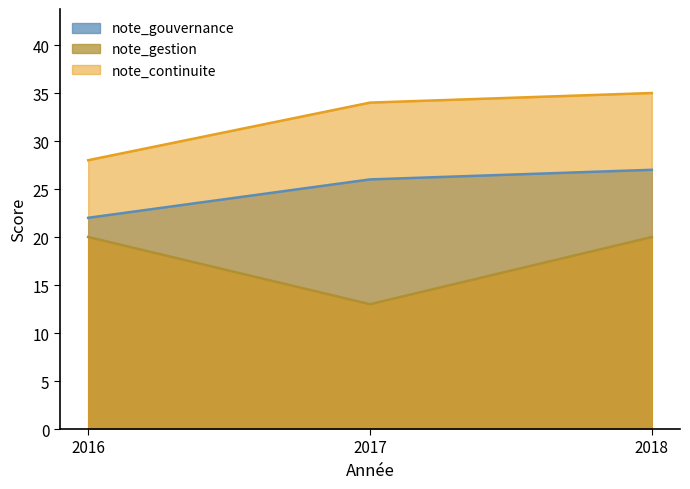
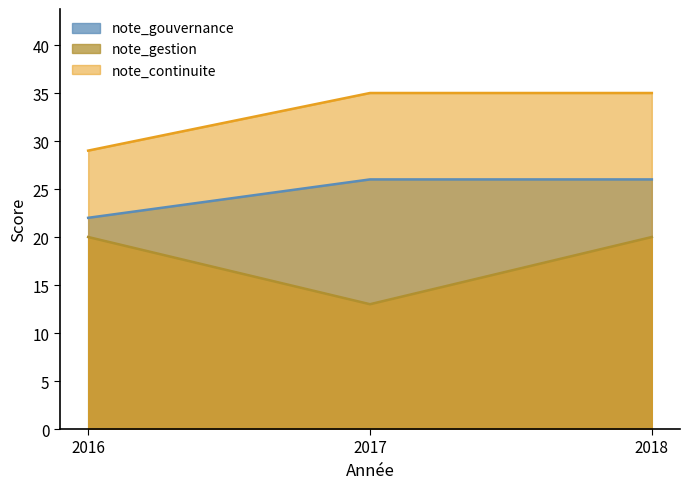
  {
    "note_gouvernance": {
      "2016": 22,
      "2017": 26,
-     "2018": 27
+     "2018": 26
    },
    "note_gestion": {
      "2016": 20,
      "2017": 13,
      "2018": 20
    },
    "note_continuite": {
-     "2016": 28,
-     "2017": 34,
+     "2016": 29,
+     "2017": 35,
      "2018": 35
    }
  }
